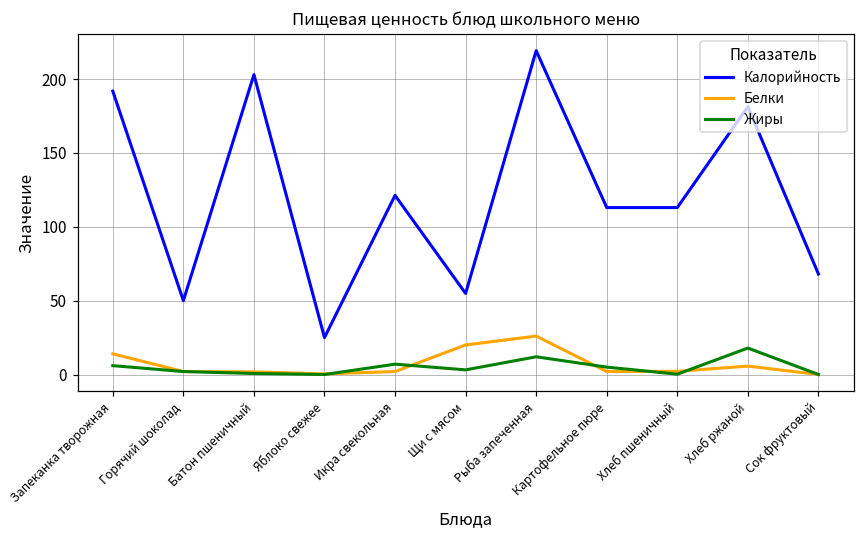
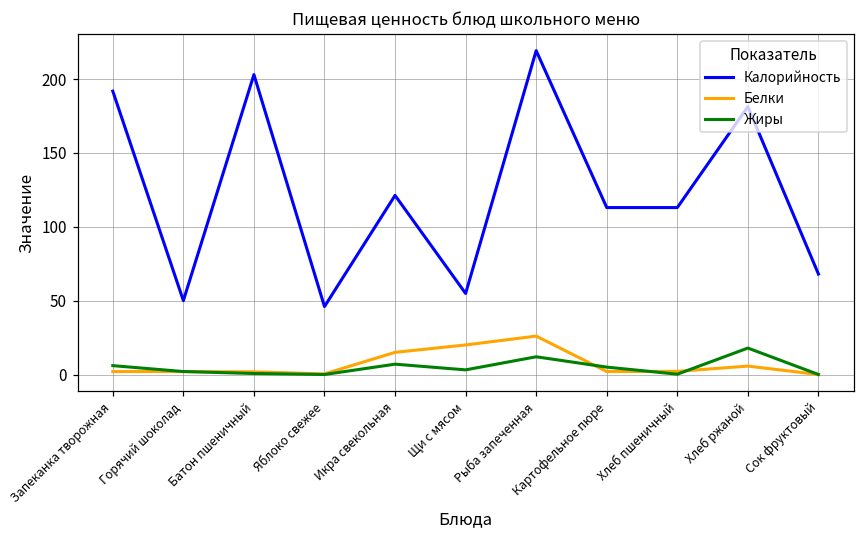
  {
    "Калорийность": {
      "Запеканка творожная": 192,
      "Горячий шоколад": 50,
      "Батон пшеничный": 203,
-     "Яблоко свежее": 25,
+     "Яблоко свежее": 46,
      "Икра свекольная": 121,
      "Щи с мясом": 55,
      "Рыба запеченная": 219,
      "Картофельное пюре": 113,
      "Хлеб пшеничный": 113,
      "Сок фруктовый": 68
    },
    "Белки": {
-     "Запеканка творожная": 14,
-     "Икра свекольная": 2,
+     "Запеканка творожная": 2,
+     "Икра свекольная": 15,
      "Щи с мясом": 20,
      "Рыба запеченная": 26,
      "Картофельное пюре": 2,
      "Хлеб пшеничный": 2,
      "Хлеб ржаной": 6
    },
    "Жиры": {
      "Запеканка творожная": 6,
      "Икра свекольная": 7,
      "Щи с мясом": 3,
      "Рыба запеченная": 12,
      "Картофельное пюре": 5,
      "Хлеб пшеничный": 0,
      "Хлеб ржаной": 18
    }
  }
